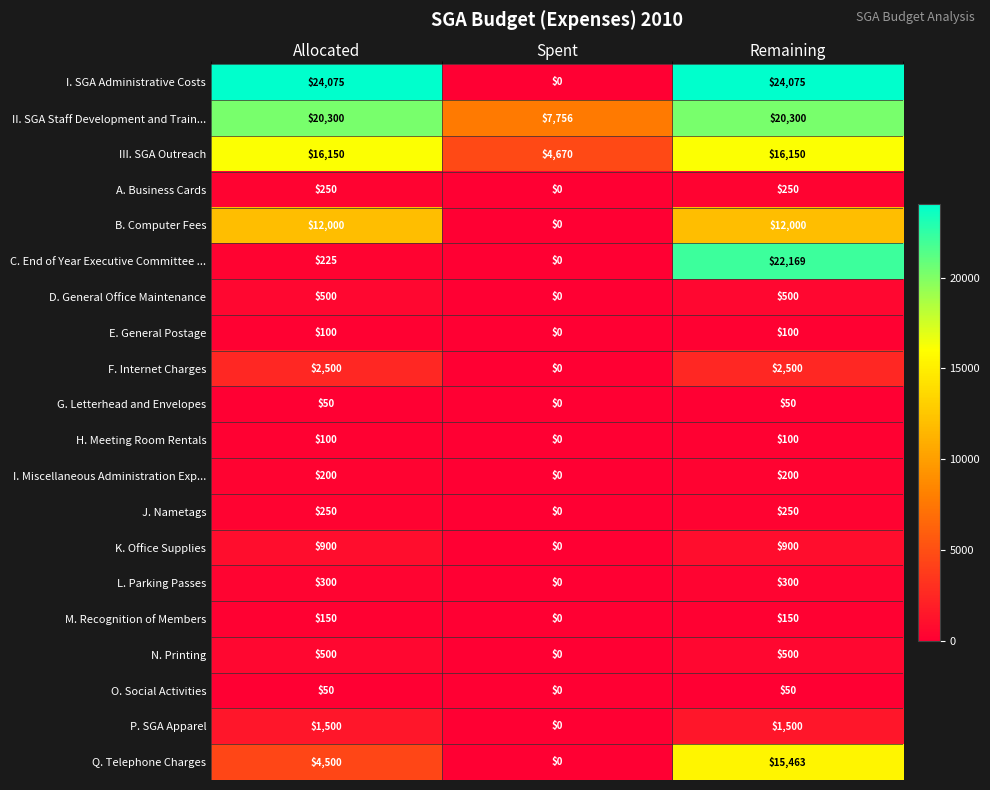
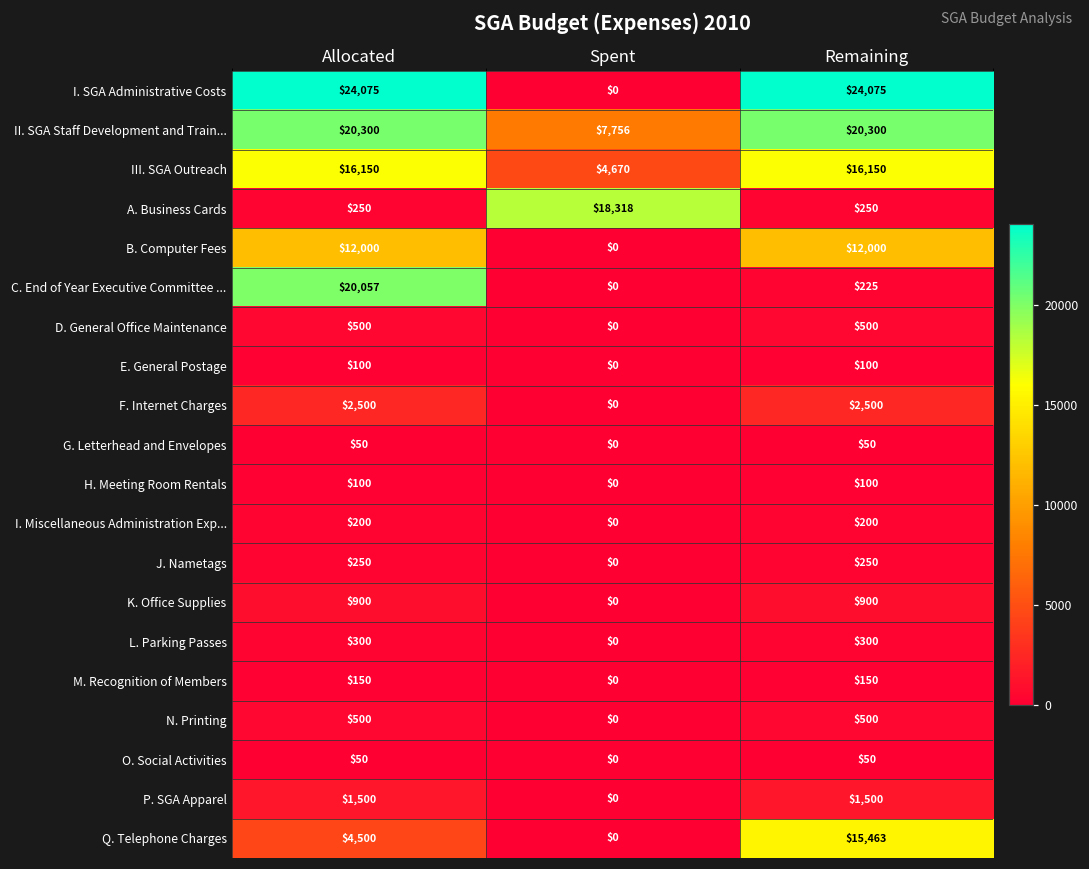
  {
    "I. SGA Administrative Costs": {
      "Allocated": "$24,075",
      "Spent": "$0",
      "Remaining": "$24,075"
    },
    "II. SGA Staff Development and Train...": {
      "Allocated": "$20,300",
      "Spent": "$7,756",
      "Remaining": "$20,300"
    },
    "III. SGA Outreach": {
      "Allocated": "$16,150",
      "Spent": "$4,670",
      "Remaining": "$16,150"
    },
    "A. Business Cards": {
      "Allocated": "$250",
-     "Spent": "$0",
+     "Spent": "$18,318",
      "Remaining": "$250"
    },
    "B. Computer Fees": {
      "Allocated": "$12,000",
      "Spent": "$0",
      "Remaining": "$12,000"
    },
    "C. End of Year Executive Committee ...": {
-     "Allocated": "$225",
+     "Allocated": "$20,057",
      "Spent": "$0",
-     "Remaining": "$22,169"
+     "Remaining": "$225"
    },
    "D. General Office Maintenance": {
      "Allocated": "$500",
      "Spent": "$0",
      "Remaining": "$500"
    },
    "E. General Postage": {
      "Allocated": "$100",
      "Spent": "$0",
      "Remaining": "$100"
    },
    "F. Internet Charges": {
      "Allocated": "$2,500",
      "Spent": "$0",
      "Remaining": "$2,500"
    },
    "G. Letterhead and Envelopes": {
      "Allocated": "$50",
      "Spent": "$0",
      "Remaining": "$50"
    },
    "H. Meeting Room Rentals": {
      "Allocated": "$100",
      "Spent": "$0",
      "Remaining": "$100"
    },
    "I. Miscellaneous Administration Exp...": {
      "Allocated": "$200",
      "Spent": "$0",
      "Remaining": "$200"
    },
    "J. Nametags": {
      "Allocated": "$250",
      "Spent": "$0",
      "Remaining": "$250"
    },
    "K. Office Supplies": {
      "Allocated": "$900",
      "Spent": "$0",
      "Remaining": "$900"
    },
    "L. Parking Passes": {
      "Allocated": "$300",
      "Spent": "$0",
      "Remaining": "$300"
    },
    "M. Recognition of Members": {
      "Allocated": "$150",
      "Spent": "$0",
      "Remaining": "$150"
    },
    "N. Printing": {
      "Allocated": "$500",
      "Spent": "$0",
      "Remaining": "$500"
    },
    "O. Social Activities": {
      "Allocated": "$50",
      "Spent": "$0",
      "Remaining": "$50"
    },
    "P. SGA Apparel": {
      "Allocated": "$1,500",
      "Spent": "$0",
      "Remaining": "$1,500"
    },
    "Q. Telephone Charges": {
      "Allocated": "$4,500",
      "Spent": "$0",
      "Remaining": "$15,463"
    }
  }
